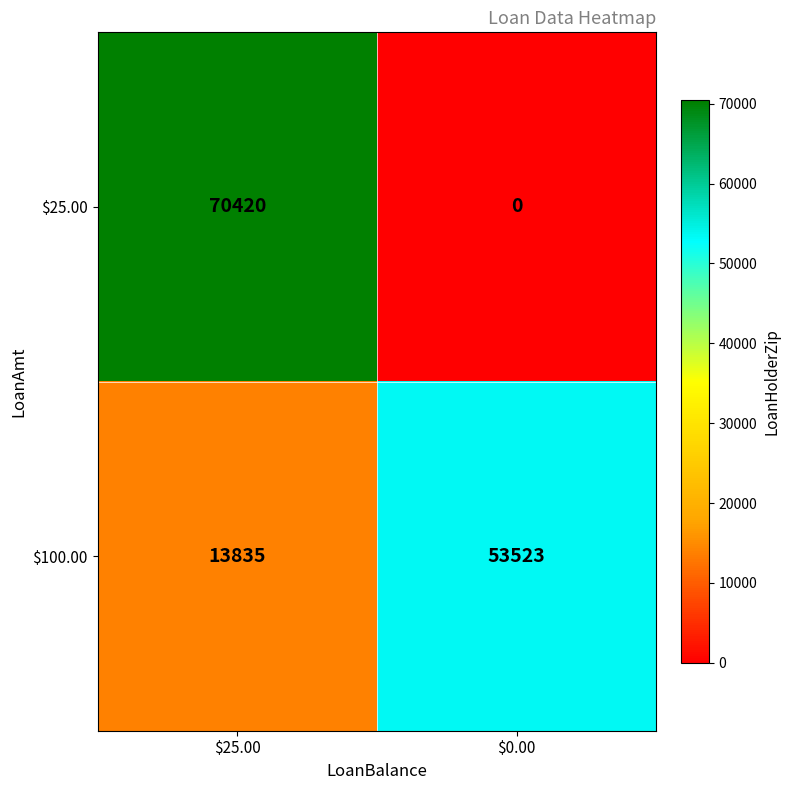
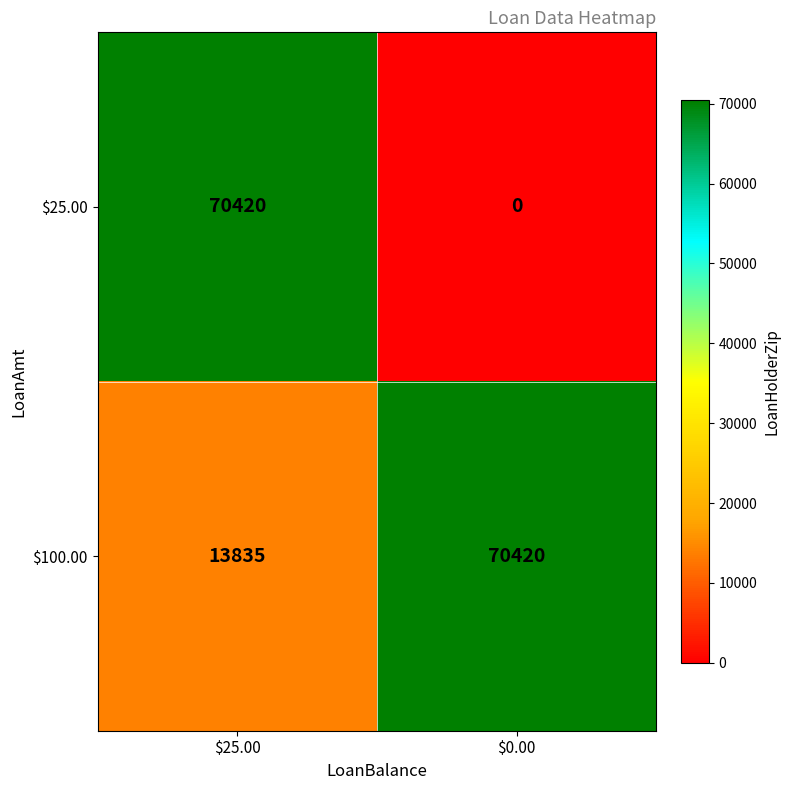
  {
    "$25.00": {
      "$25.00": 70420,
      "$0.00": 0
    },
    "$100.00": {
      "$25.00": 13835,
-     "$0.00": 53523
+     "$0.00": 70420
    }
  }
